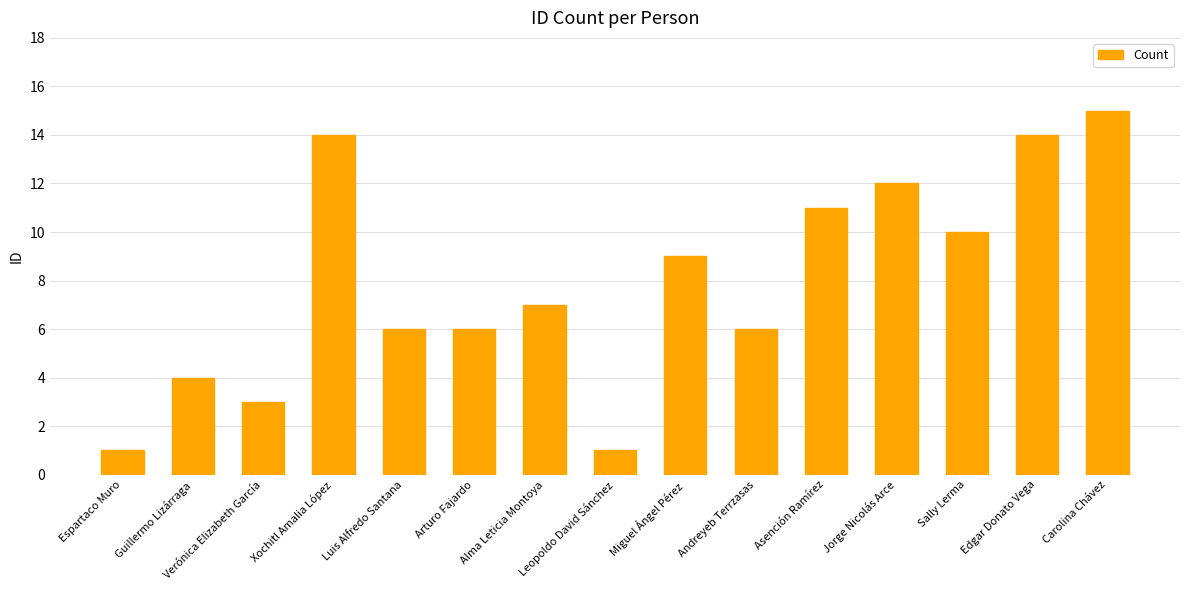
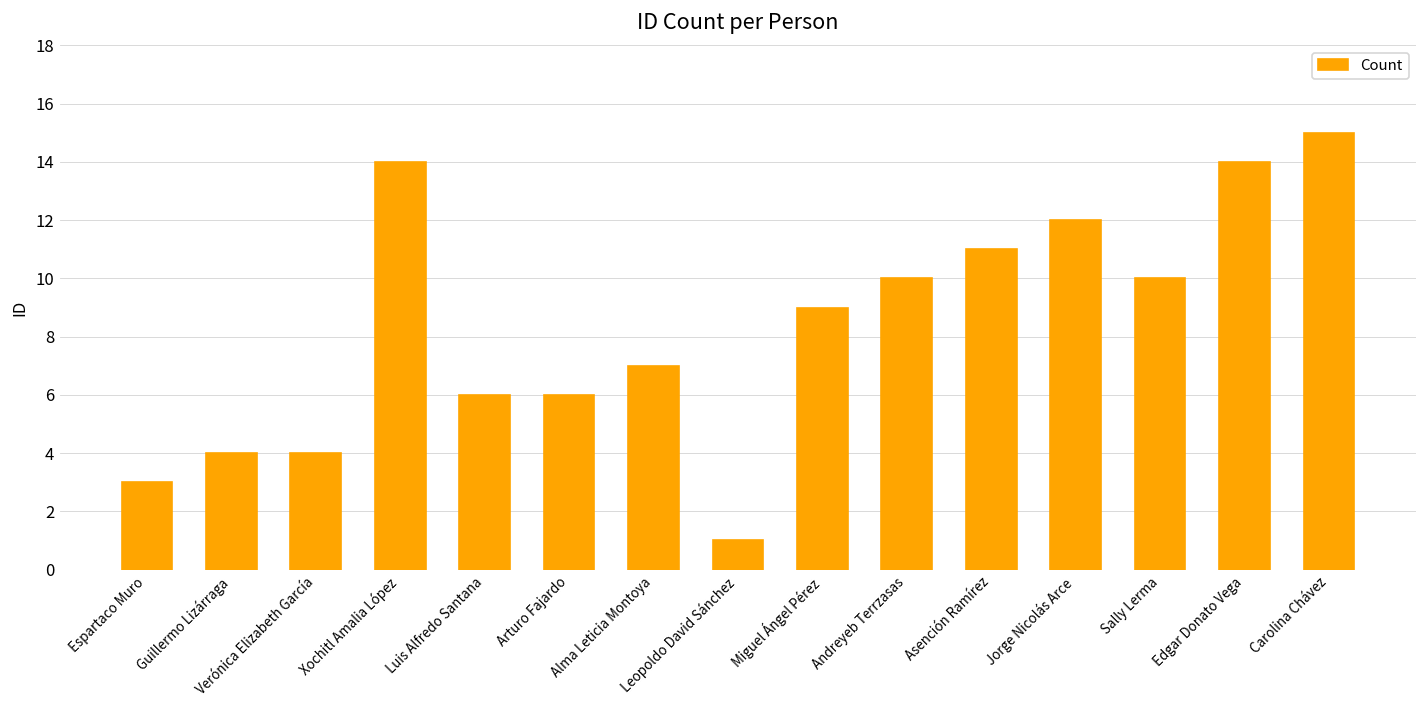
  {
-   "Espartaco Muro": 1,
+   "Espartaco Muro": 3,
    "Guillermo Lizárraga": 4,
-   "Verónica Elizabeth García": 3,
+   "Verónica Elizabeth García": 4,
    "Xochitl Amalia López": 14,
    "Luis Alfredo Santana": 6,
    "Arturo Fajardo": 6,
    "Alma Leticia Montoya": 7,
    "Leopoldo David Sánchez": 1,
    "Miguel Ángel Pérez": 9,
-   "Andreyeb Terrzasas": 6,
+   "Andreyeb Terrzasas": 10,
    "Asención Ramírez": 11,
    "Jorge Nicolás Arce": 12,
    "Sally Lerma": 10,
    "Edgar Donato Vega": 14,
    "Carolina Chávez": 15
  }
